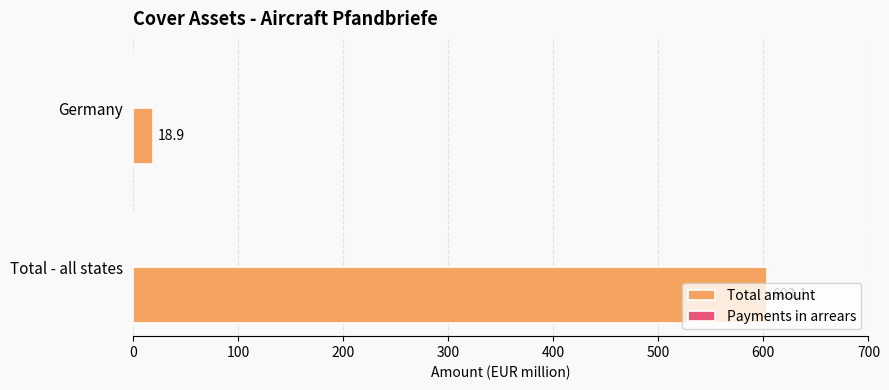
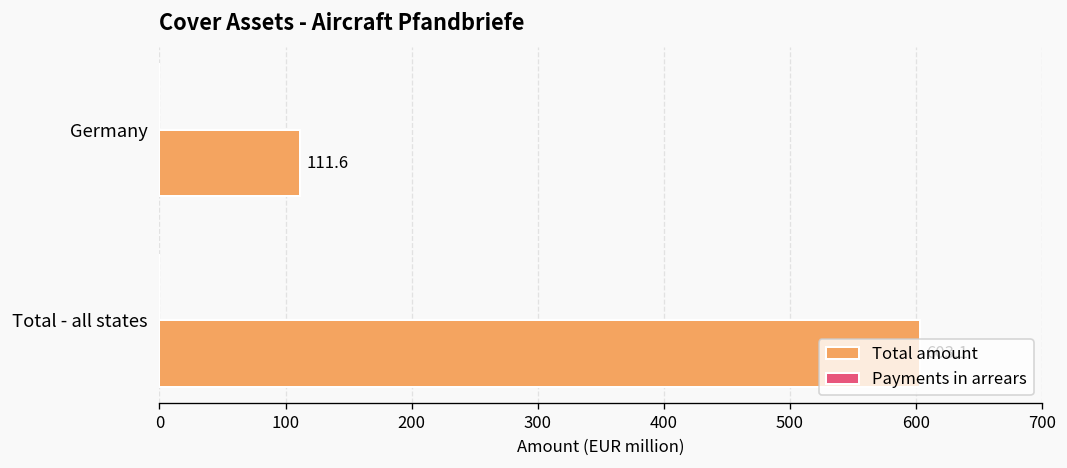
  {
    "Total amount": {
-     "Germany": 18.9
+     "Germany": 111.6
    },
    "Payments in arrears": {
      "Germany": 0,
      "Total - all states": 0
    }
  }
